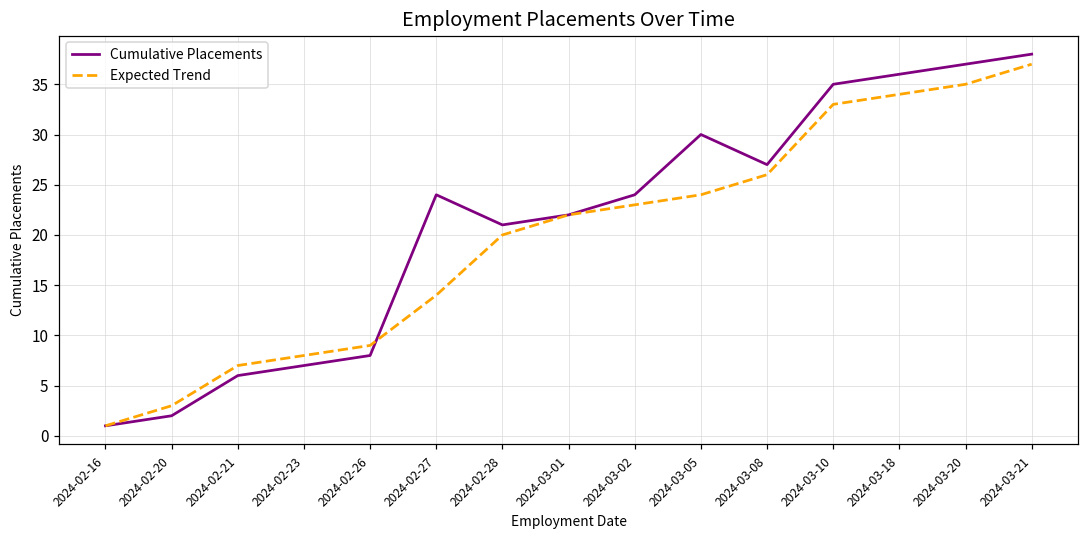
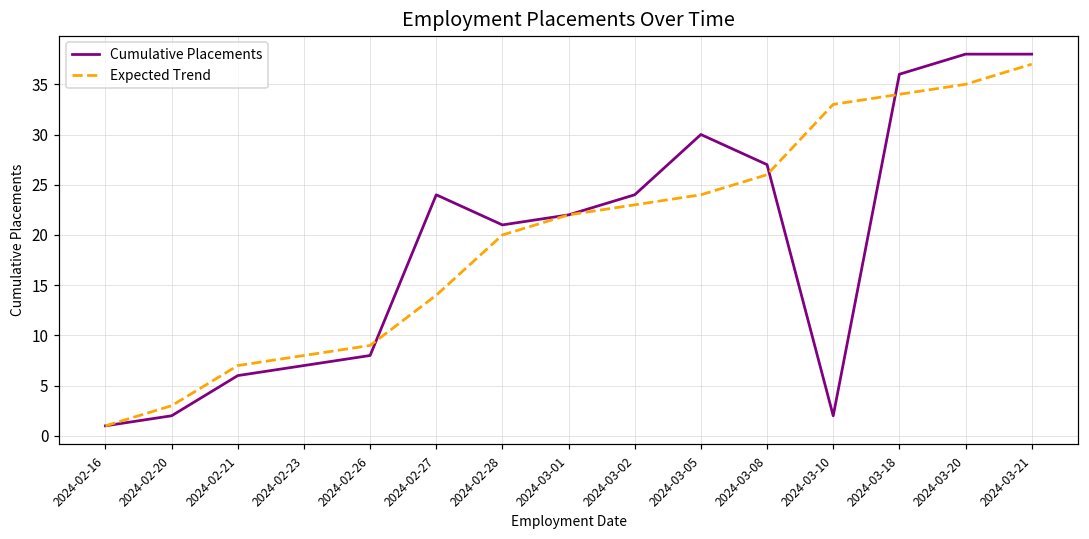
  {
    "Cumulative Placements": {
      "2024-02-20": 2,
      "2024-02-21": 6,
      "2024-02-23": 7,
      "2024-02-26": 8,
      "2024-02-27": 24,
      "2024-02-28": 21,
      "2024-03-02": 24,
      "2024-03-05": 30,
      "2024-03-08": 27,
-     "2024-03-10": 35,
+     "2024-03-10": 2,
      "2024-03-18": 36,
-     "2024-03-20": 37,
+     "2024-03-20": 38,
      "2024-03-21": 38
    },
    "Expected Trend": {
      "2024-02-20": 3,
      "2024-02-21": 7,
      "2024-02-23": 8,
      "2024-02-26": 9,
      "2024-02-27": 14,
      "2024-02-28": 20,
      "2024-03-02": 23,
      "2024-03-05": 24,
      "2024-03-08": 26,
      "2024-03-10": 33,
      "2024-03-18": 34,
      "2024-03-20": 35,
      "2024-03-21": 37
    }
  }
